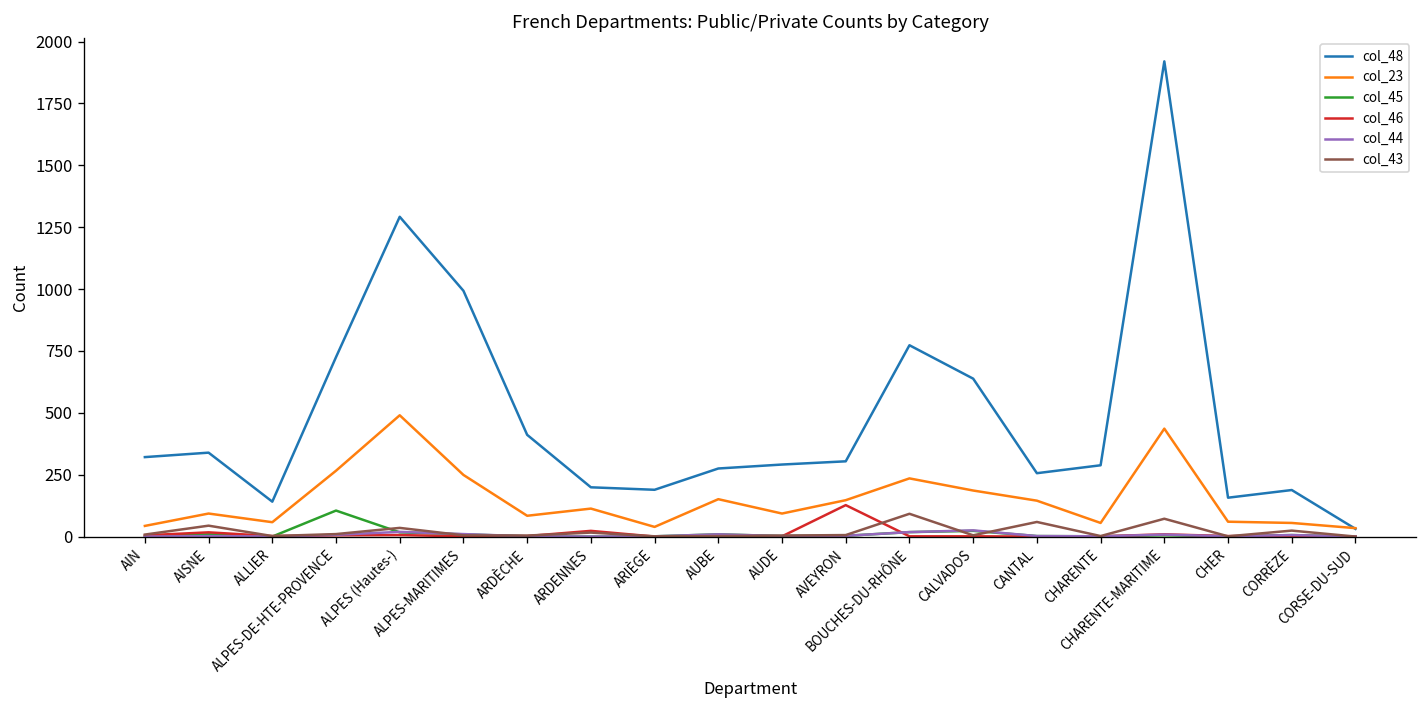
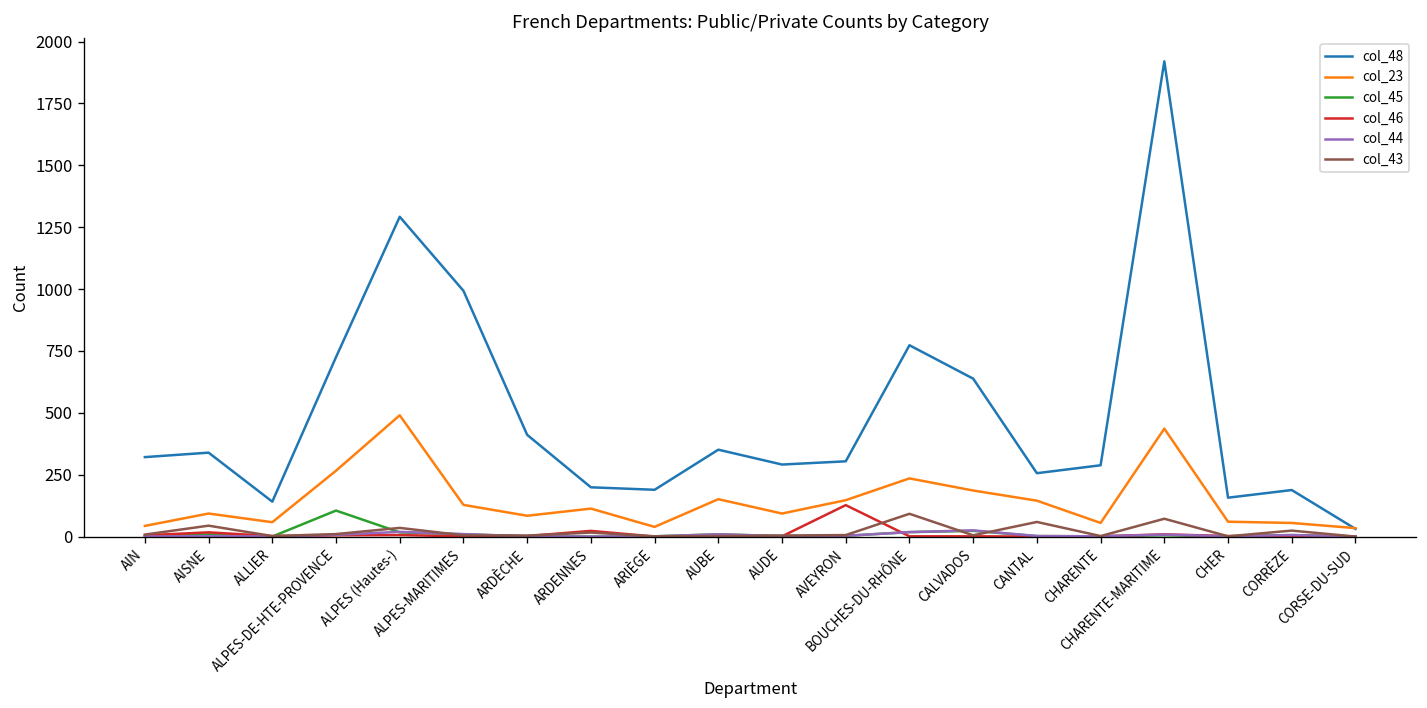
  {
    "col_48": {
      "AIN": 320,
      "AISNE": 340,
      "ALLIER": 140,
      "ALPES-DE-HTE-PROVENCE": 730,
      "ALPES (Hautes-)": 1290,
      "ALPES-MARITIMES": 990,
      "ARDÈCHE": 410,
      "ARDENNES": 200,
      "ARIÈGE": 190,
-     "AUBE": 280,
+     "AUBE": 350,
      "AUDE": 290,
      "AVEYRON": 300,
      "BOUCHES-DU-RHÔNE": 770,
      "CALVADOS": 640,
      "CANTAL": 260,
      "CHARENTE": 290,
      "CHARENTE-MARITIME": 1920,
      "CHER": 160,
      "CORRÈZE": 190
    },
    "col_23": {
      "AIN": 40,
      "AISNE": 90,
      "ALLIER": 60,
      "ALPES-DE-HTE-PROVENCE": 270,
      "ALPES (Hautes-)": 490,
-     "ALPES-MARITIMES": 250,
+     "ALPES-MARITIMES": 130,
      "ARDÈCHE": 80,
      "ARDENNES": 110,
      "ARIÈGE": 40,
      "AUBE": 150,
      "AUDE": 90,
      "AVEYRON": 150,
      "BOUCHES-DU-RHÔNE": 240,
      "CALVADOS": 190,
      "CANTAL": 150,
      "CHARENTE": 60,
      "CHARENTE-MARITIME": 440,
      "CHER": 60,
      "CORRÈZE": 60
    },
    "col_45": {
      "ALPES-DE-HTE-PROVENCE": 110
    },
    "col_46": {
      "AVEYRON": 130,
      "BOUCHES-DU-RHÔNE": 0
    },
    "col_43": {
      "AISNE": 40,
      "ALPES (Hautes-)": 40,
      "BOUCHES-DU-RHÔNE": 90,
      "CANTAL": 60,
      "CHARENTE-MARITIME": 70,
      "CORRÈZE": 20
    }
  }
